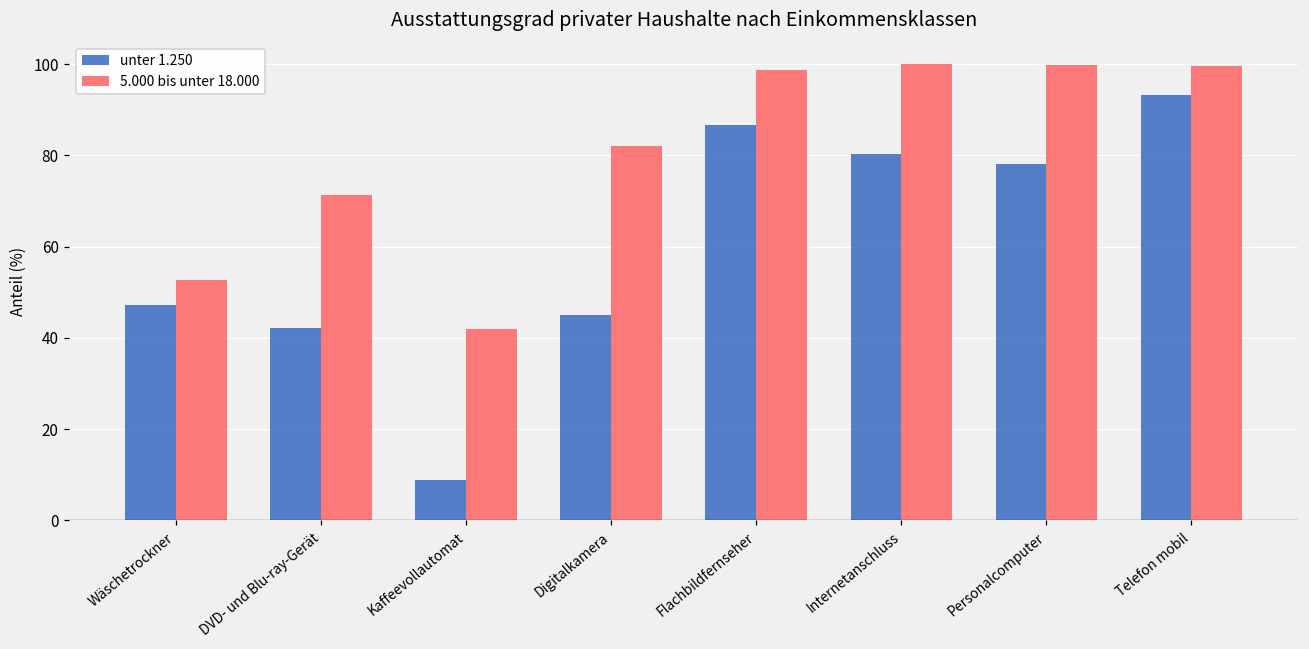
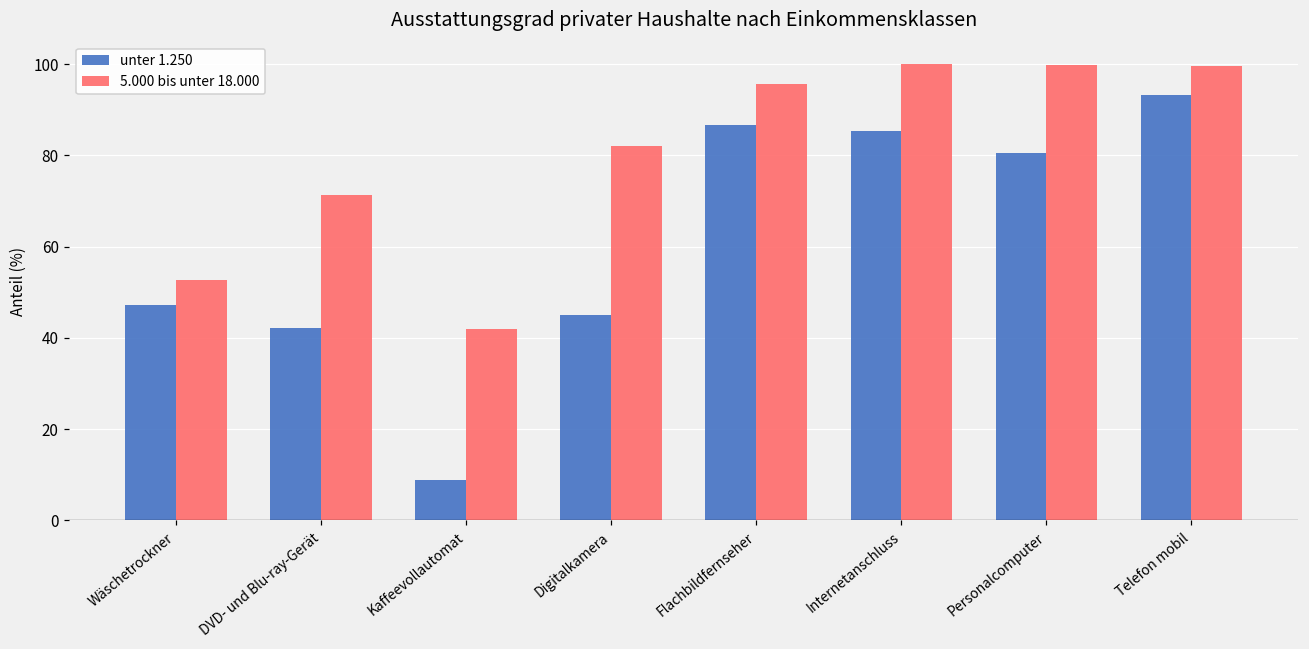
  {
    "unter 1.250": {
      "Wäschetrockner": 47,
      "DVD- und Blu-ray-Gerät": 42,
      "Kaffeevollautomat": 9,
      "Digitalkamera": 45,
      "Flachbildfernseher": 87,
-     "Internetanschluss": 80,
-     "Personalcomputer": 78,
+     "Internetanschluss": 85,
+     "Personalcomputer": 80,
      "Telefon mobil": 93
    },
    "5.000 bis unter 18.000": {
      "Wäschetrockner": 53,
      "DVD- und Blu-ray-Gerät": 71,
      "Kaffeevollautomat": 42,
      "Digitalkamera": 82,
-     "Flachbildfernseher": 99,
+     "Flachbildfernseher": 96,
      "Internetanschluss": 100,
      "Personalcomputer": 100,
      "Telefon mobil": 100
    }
  }
